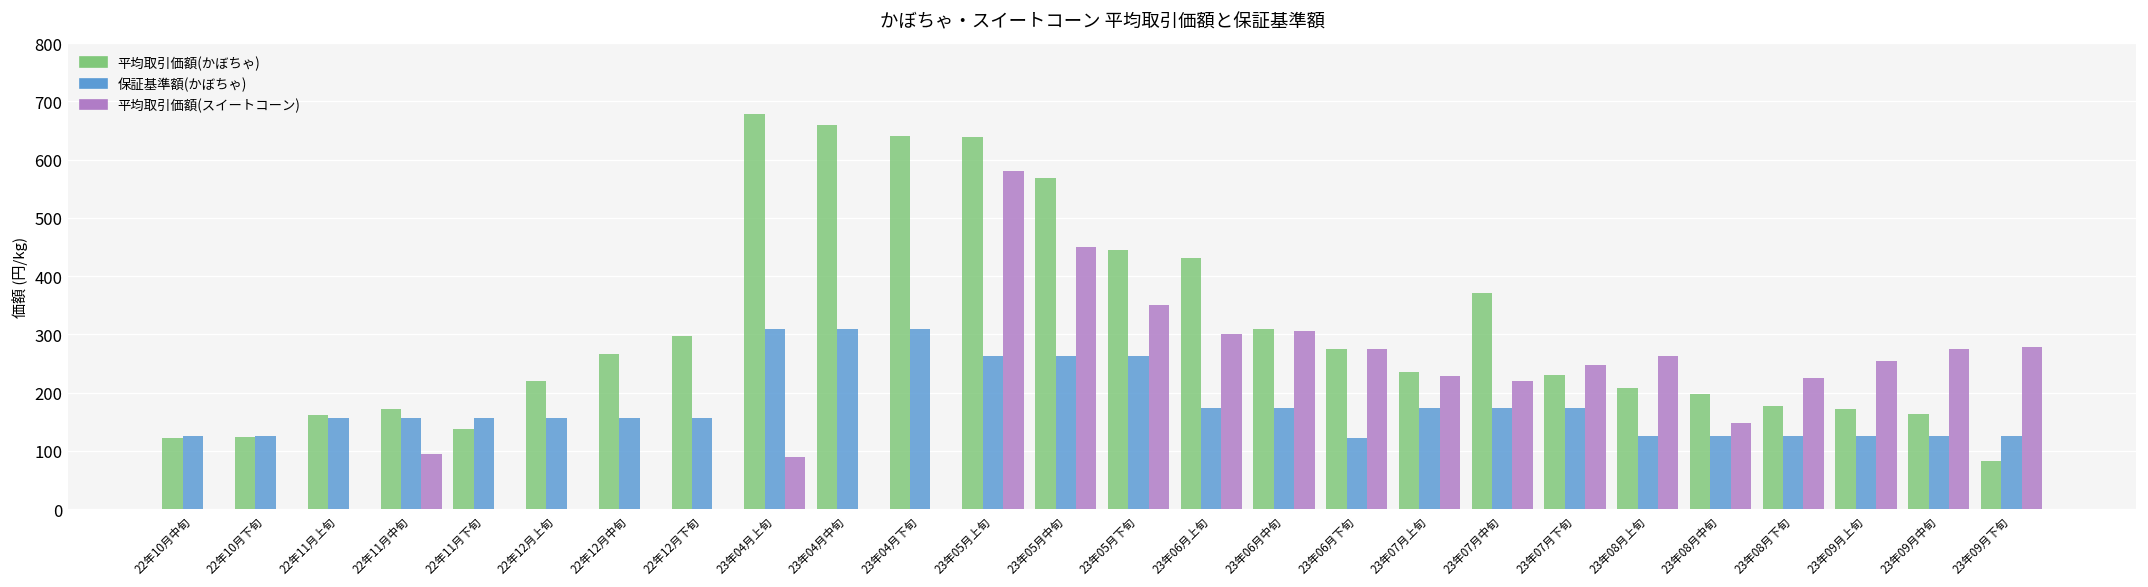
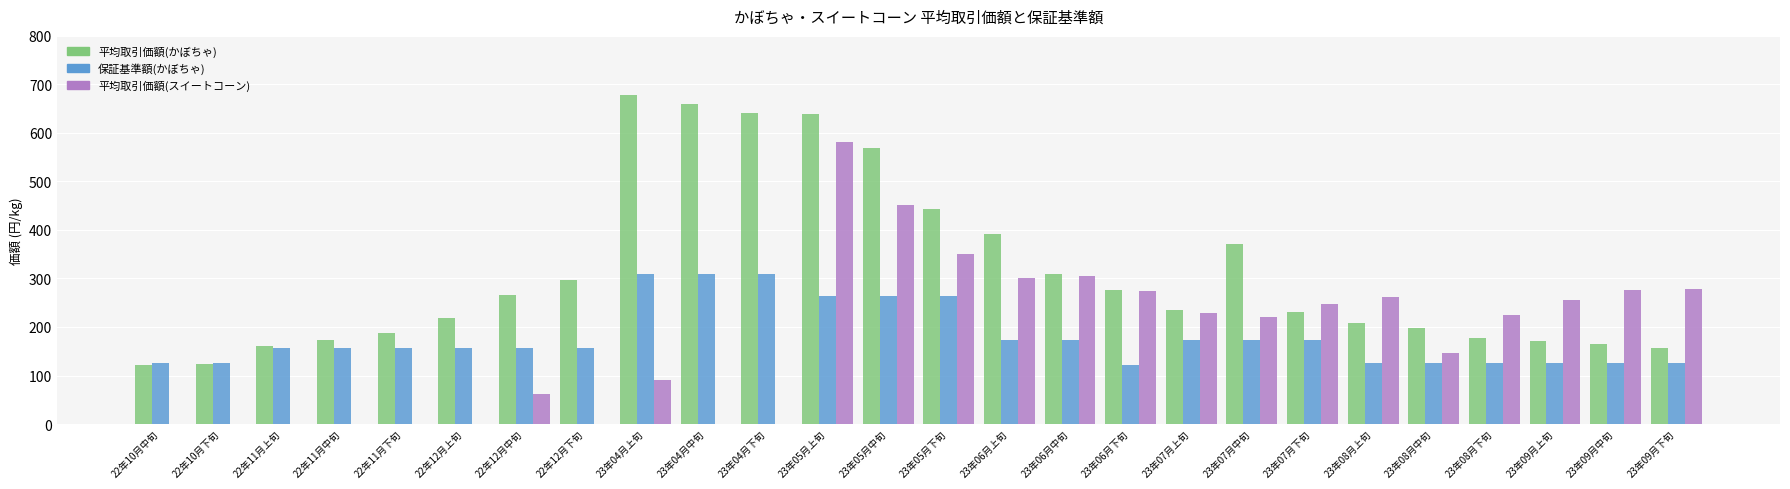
  {
    "平均取引価額(かぼちゃ)": {
      "22年10月中旬": 120,
      "22年10月下旬": 120,
      "22年11月上旬": 160,
      "22年11月中旬": 170,
-     "22年11月下旬": 140,
+     "22年11月下旬": 190,
      "22年12月上旬": 220,
      "22年12月中旬": 270,
      "22年12月下旬": 300,
      "23年04月上旬": 680,
      "23年04月中旬": 660,
      "23年04月下旬": 640,
      "23年05月上旬": 640,
      "23年05月中旬": 570,
      "23年05月下旬": 440,
-     "23年06月上旬": 430,
+     "23年06月上旬": 390,
      "23年06月中旬": 310,
      "23年06月下旬": 280,
      "23年07月上旬": 240,
      "23年07月中旬": 370,
      "23年07月下旬": 230,
      "23年08月上旬": 210,
      "23年08月中旬": 200,
      "23年08月下旬": 180,
      "23年09月上旬": 170,
      "23年09月中旬": 160,
-     "23年09月下旬": 80
+     "23年09月下旬": 160
    },
    "保証基準額(かぼちゃ)": {
      "22年10月中旬": 130,
      "22年10月下旬": 130,
      "22年11月上旬": 160,
      "22年11月中旬": 160,
      "22年11月下旬": 160,
      "22年12月上旬": 160,
      "22年12月中旬": 160,
      "22年12月下旬": 160,
      "23年04月上旬": 310,
      "23年04月中旬": 310,
      "23年04月下旬": 310,
      "23年05月上旬": 260,
      "23年05月中旬": 260,
      "23年05月下旬": 260,
      "23年06月上旬": 170,
      "23年06月中旬": 170,
      "23年06月下旬": 120,
      "23年07月上旬": 170,
      "23年07月中旬": 170,
      "23年07月下旬": 170,
      "23年08月上旬": 130,
      "23年08月中旬": 130,
      "23年08月下旬": 130,
      "23年09月上旬": 130,
      "23年09月中旬": 130,
      "23年09月下旬": 130
    },
    "平均取引価額(スイートコーン)": {
      "22年10月中旬": 0,
      "22年10月下旬": 0,
      "22年11月上旬": 0,
-     "22年11月中旬": 90,
+     "22年11月中旬": 0,
      "22年11月下旬": 0,
      "22年12月上旬": 0,
-     "22年12月中旬": 0,
+     "22年12月中旬": 60,
      "22年12月下旬": 0,
      "23年04月上旬": 90,
      "23年04月中旬": 0,
      "23年04月下旬": 0,
      "23年05月上旬": 580,
      "23年05月中旬": 450,
      "23年05月下旬": 350,
      "23年06月上旬": 300,
      "23年06月中旬": 310,
      "23年06月下旬": 270,
      "23年07月上旬": 230,
      "23年07月中旬": 220,
      "23年07月下旬": 250,
      "23年08月上旬": 260,
      "23年08月中旬": 150,
      "23年08月下旬": 230,
      "23年09月上旬": 250,
      "23年09月中旬": 280,
      "23年09月下旬": 280
    }
  }
